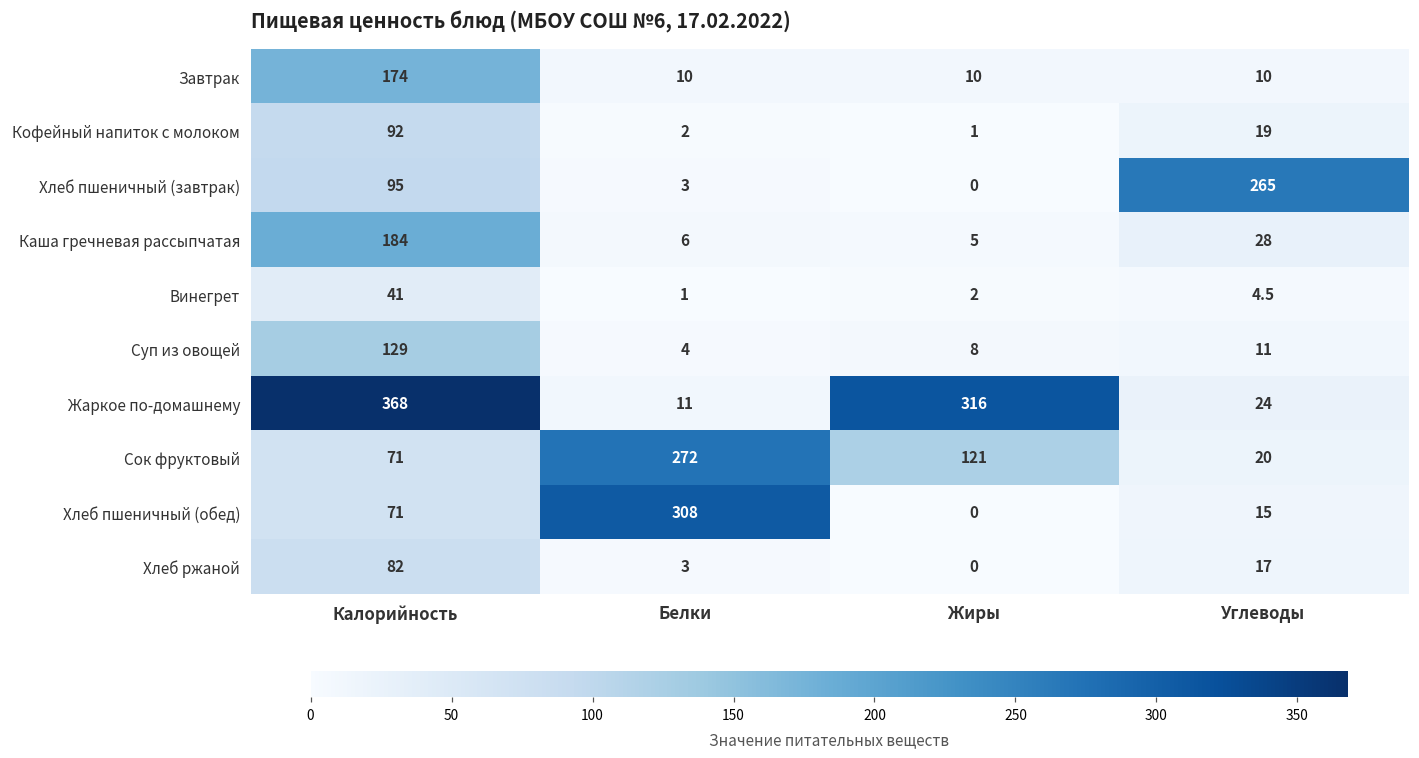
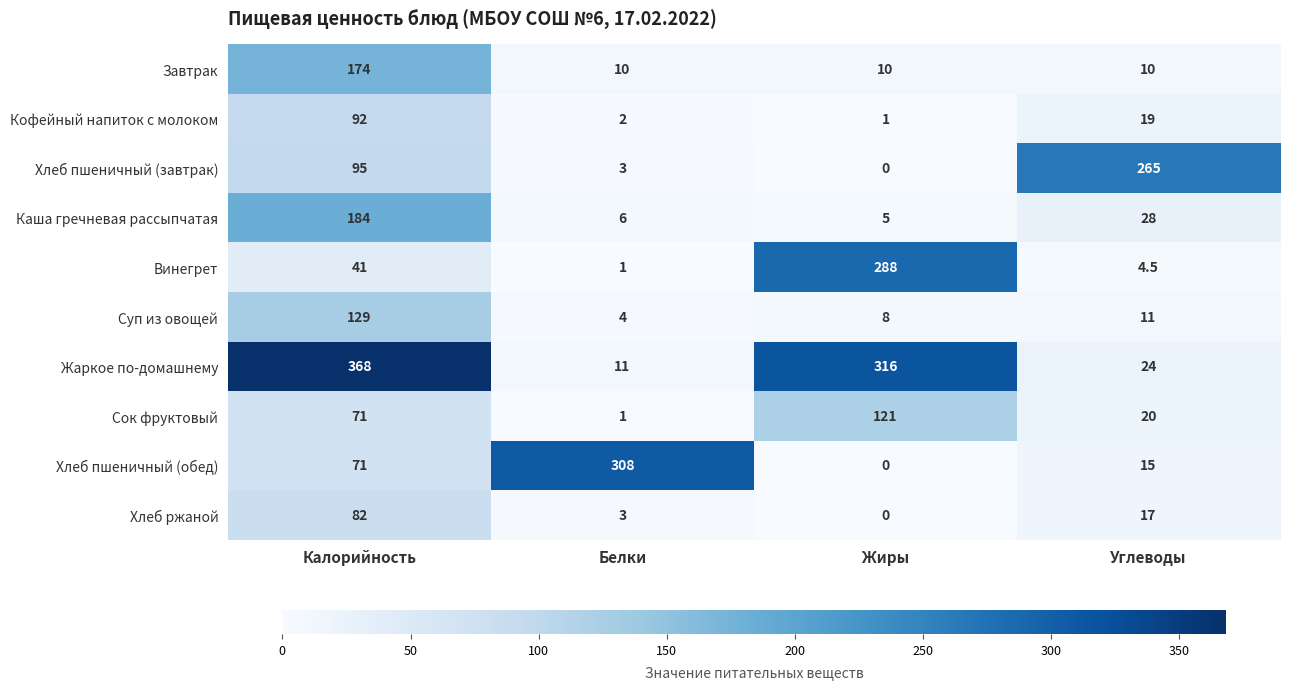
  {
    "Завтрак": {
      "Калорийность": 174,
      "Белки": 10,
      "Жиры": 10,
      "Углеводы": 10
    },
    "Кофейный напиток с молоком": {
      "Калорийность": 92,
      "Белки": 2,
      "Жиры": 1,
      "Углеводы": 19
    },
    "Хлеб пшеничный (завтрак)": {
      "Калорийность": 95,
      "Белки": 3,
      "Жиры": 0,
      "Углеводы": 265
    },
    "Каша гречневая рассыпчатая": {
      "Калорийность": 184,
      "Белки": 6,
      "Жиры": 5,
      "Углеводы": 28
    },
    "Винегрет": {
      "Калорийность": 41,
      "Белки": 1,
-     "Жиры": 2,
+     "Жиры": 288,
      "Углеводы": 4.5
    },
    "Суп из овощей": {
      "Калорийность": 129,
      "Белки": 4,
      "Жиры": 8,
      "Углеводы": 11
    },
    "Жаркое по-домашнему": {
      "Калорийность": 368,
      "Белки": 11,
      "Жиры": 316,
      "Углеводы": 24
    },
    "Сок фруктовый": {
      "Калорийность": 71,
-     "Белки": 272,
+     "Белки": 1,
      "Жиры": 121,
      "Углеводы": 20
    },
    "Хлеб пшеничный (обед)": {
      "Калорийность": 71,
      "Белки": 308,
      "Жиры": 0,
      "Углеводы": 15
    },
    "Хлеб ржаной": {
      "Калорийность": 82,
      "Белки": 3,
      "Жиры": 0,
      "Углеводы": 17
    }
  }
